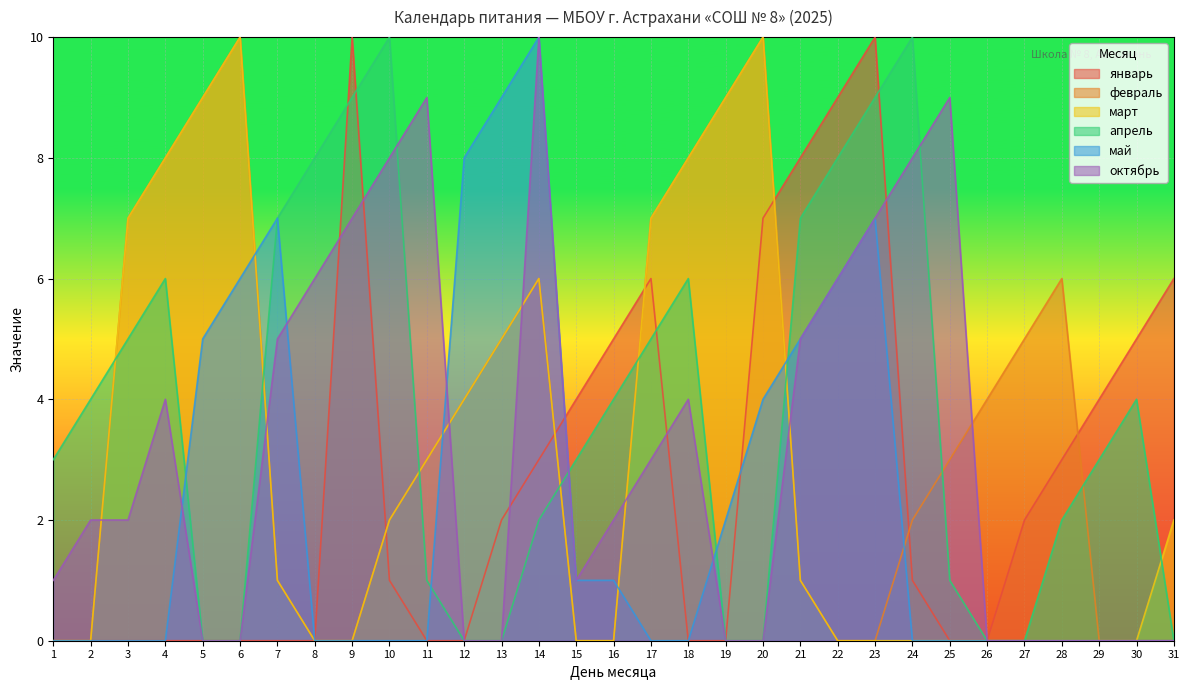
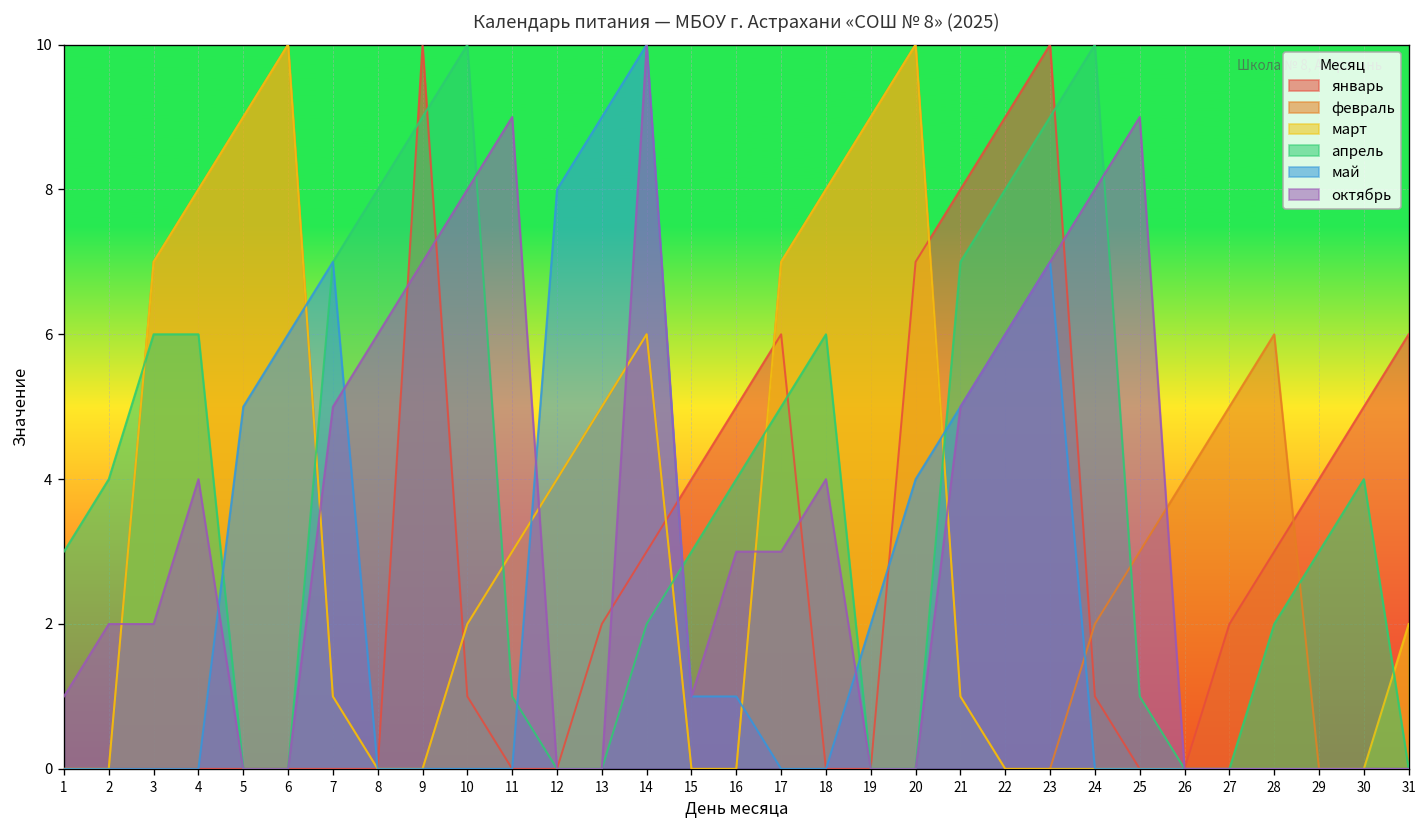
  {
    "март": {
      "31": 2
    },
    "апрель": {
      "1": 3,
      "2": 4,
-     "3": 5,
+     "3": 6,
      "4": 6,
      "8": 8,
      "9": 9,
      "10": 10,
      "11": 1,
      "14": 2,
      "15": 3,
      "16": 4,
      "17": 5,
      "18": 6,
      "21": 7,
      "22": 8,
      "23": 9,
      "24": 10,
      "25": 1,
      "28": 2,
      "29": 3,
      "30": 4
    },
    "май": {
      "5": 5,
      "6": 6,
      "10": 0,
      "12": 8,
      "13": 9,
      "16": 1,
      "17": 0,
      "19": 2,
      "20": 4
    },
    "октябрь": {
      "1": 1,
      "2": 2,
      "3": 2,
      "4": 4,
      "7": 5,
      "8": 6,
      "9": 7,
      "10": 8,
      "11": 9,
-     "16": 2,
+     "16": 3,
      "17": 3,
      "18": 4,
      "24": 8,
      "25": 9
    }
  }
